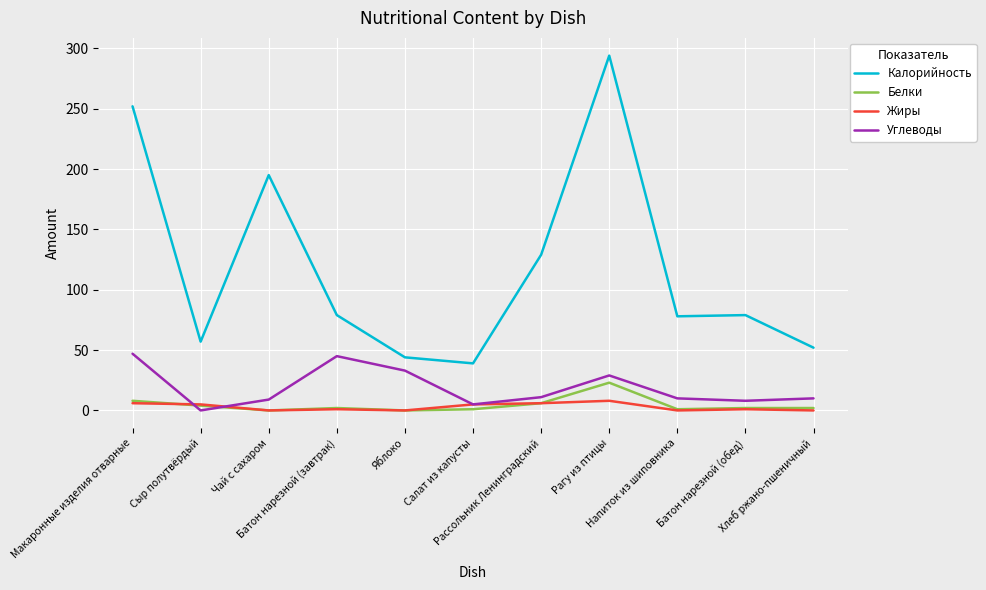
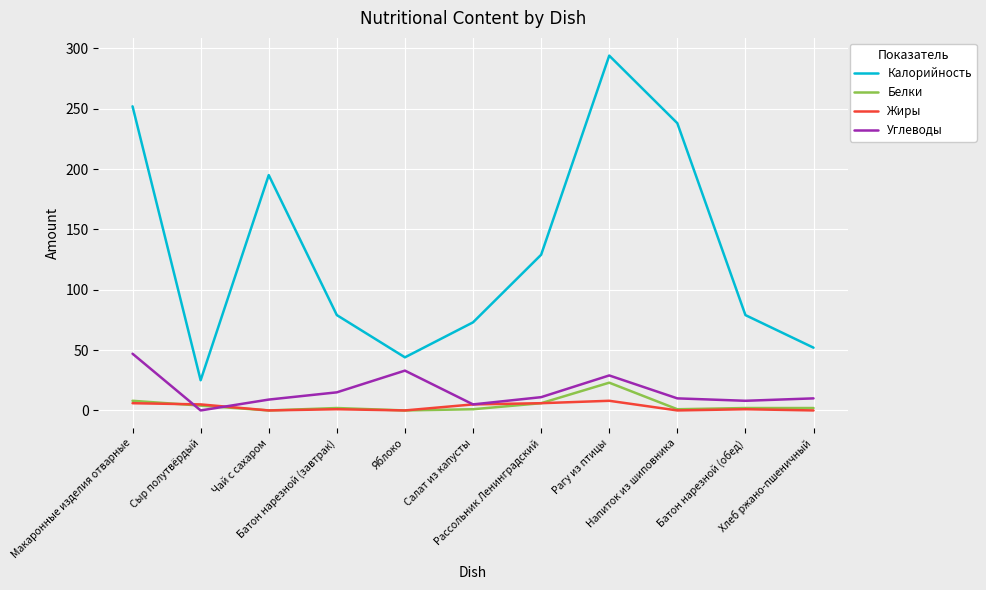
  {
    "Калорийность": {
      "Макаронные изделия отварные": 252,
-     "Сыр полутвёрдый": 57,
+     "Сыр полутвёрдый": 25,
      "Чай с сахаром": 195,
      "Батон нарезной (завтрак)": 79,
      "Яблоко": 44,
-     "Салат из капусты": 39,
+     "Салат из капусты": 73,
      "Рассольник Ленинградский": 129,
      "Рагу из птицы": 294,
-     "Напиток из шиповника": 78,
+     "Напиток из шиповника": 238,
      "Батон нарезной (обед)": 79,
      "Хлеб ржано-пшеничный": 52
    },
    "Белки": {
      "Салат из капусты": 1,
      "Рагу из птицы": 23
    },
    "Жиры": {
      "Рагу из птицы": 8
    },
    "Углеводы": {
      "Макаронные изделия отварные": 47,
      "Сыр полутвёрдый": 0,
      "Чай с сахаром": 9,
-     "Батон нарезной (завтрак)": 45,
+     "Батон нарезной (завтрак)": 15,
      "Яблоко": 33,
      "Рассольник Ленинградский": 11,
      "Рагу из птицы": 29,
      "Напиток из шиповника": 10,
      "Батон нарезной (обед)": 8,
      "Хлеб ржано-пшеничный": 10
    }
  }
